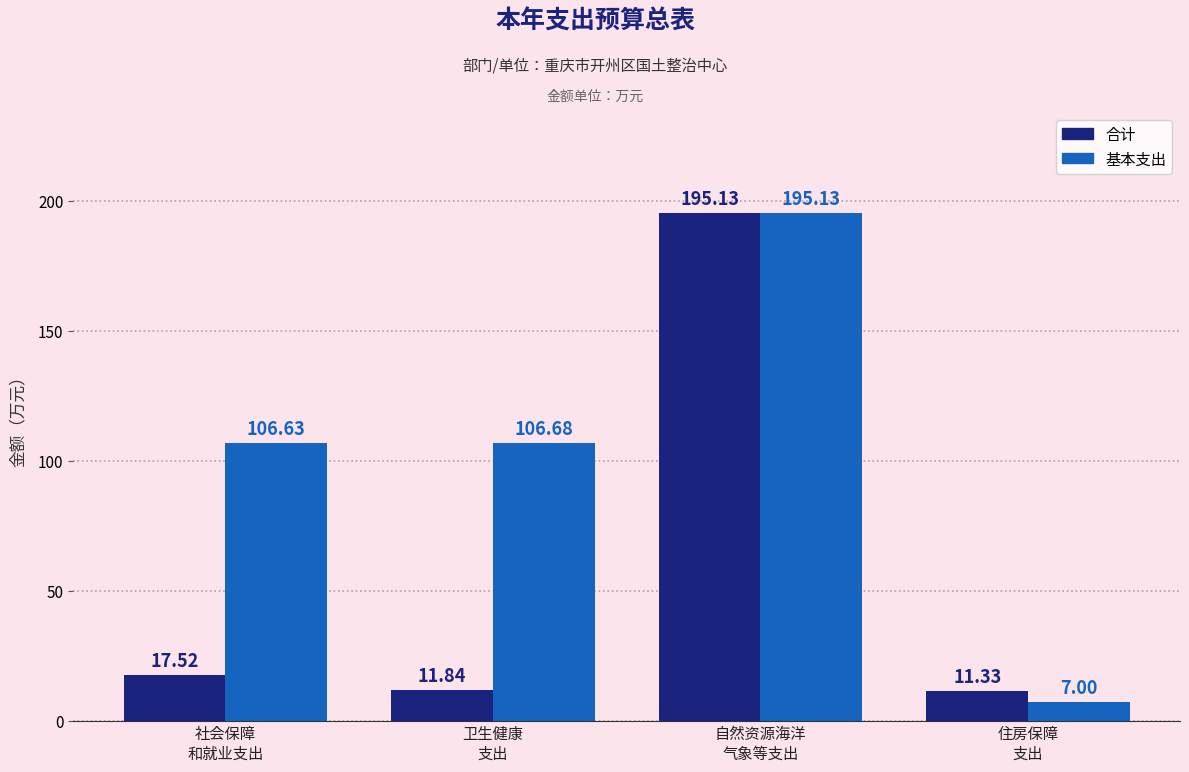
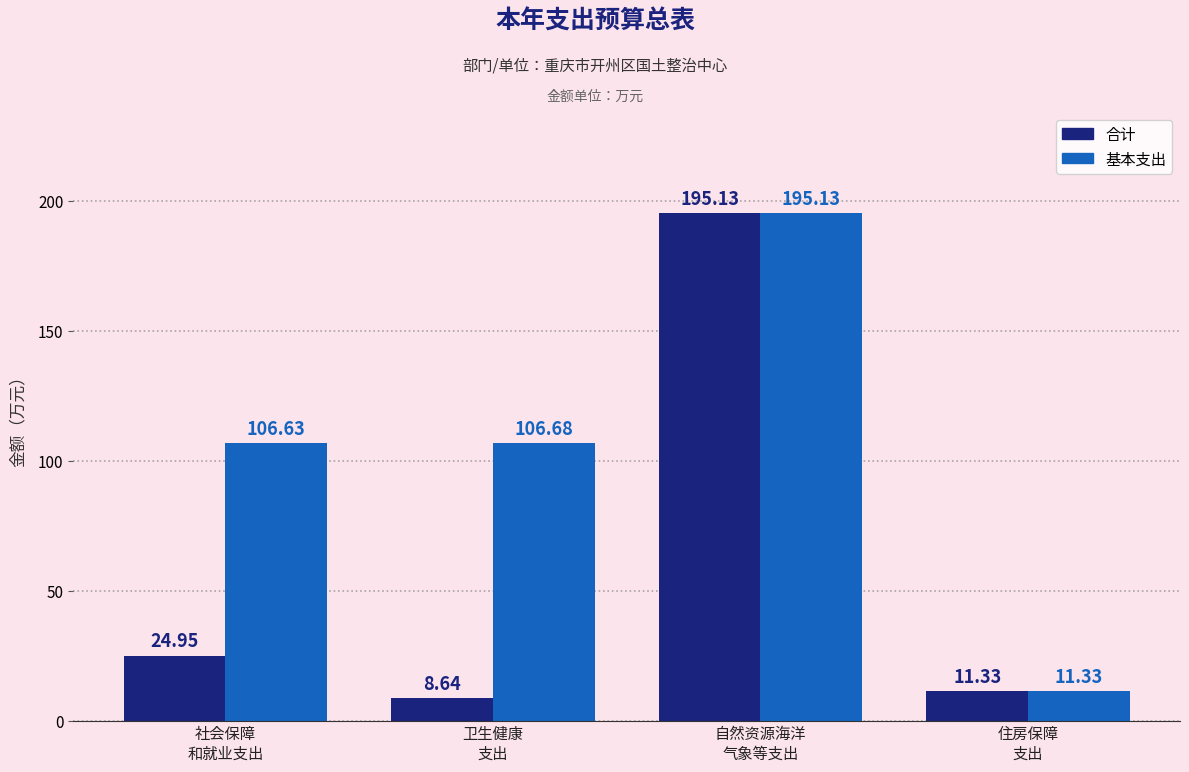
  {
    "合计": {
-     "社会保障 和就业支出": 17.52,
-     "卫生健康 支出": 11.84,
+     "社会保障 和就业支出": 24.95,
+     "卫生健康 支出": 8.64,
      "自然资源海洋 气象等支出": 195.13,
      "住房保障 支出": 11.33
    },
    "基本支出": {
      "社会保障 和就业支出": 106.63,
      "卫生健康 支出": 106.68,
      "自然资源海洋 气象等支出": 195.13,
-     "住房保障 支出": 7.00
+     "住房保障 支出": 11.33
    }
  }
